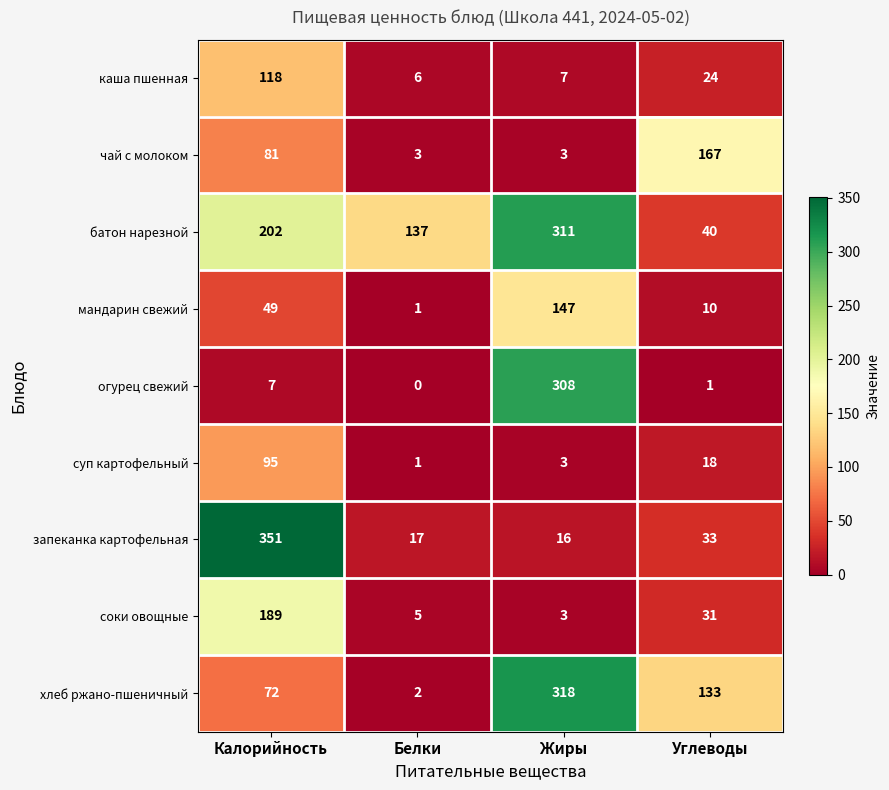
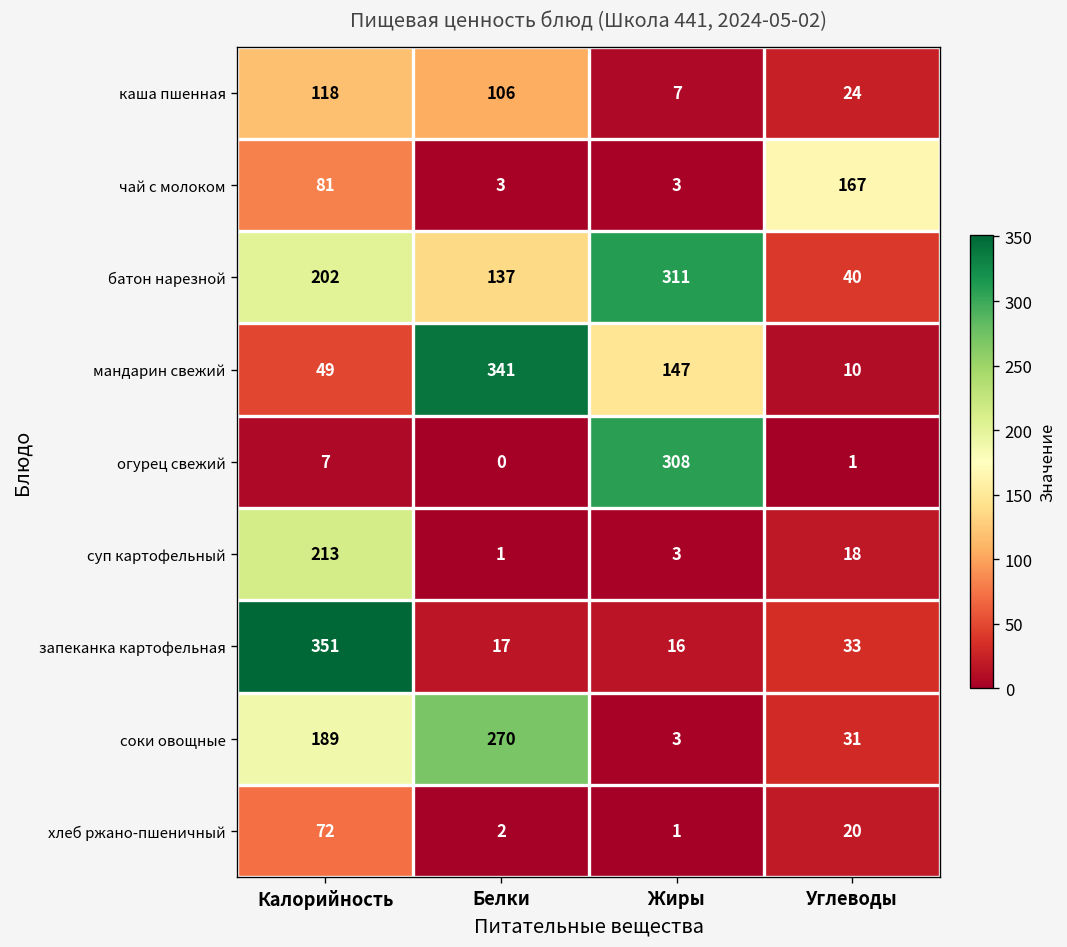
  {
    "каша пшенная": {
      "Калорийность": 118,
-     "Белки": 6,
+     "Белки": 106,
      "Жиры": 7,
      "Углеводы": 24
    },
    "чай с молоком": {
      "Калорийность": 81,
      "Белки": 3,
      "Жиры": 3,
      "Углеводы": 167
    },
    "батон нарезной": {
      "Калорийность": 202,
      "Белки": 137,
      "Жиры": 311,
      "Углеводы": 40
    },
    "мандарин свежий": {
      "Калорийность": 49,
-     "Белки": 1,
+     "Белки": 341,
      "Жиры": 147,
      "Углеводы": 10
    },
    "огурец свежий": {
      "Калорийность": 7,
      "Белки": 0,
      "Жиры": 308,
      "Углеводы": 1
    },
    "суп картофельный": {
-     "Калорийность": 95,
+     "Калорийность": 213,
      "Белки": 1,
      "Жиры": 3,
      "Углеводы": 18
    },
    "запеканка картофельная": {
      "Калорийность": 351,
      "Белки": 17,
      "Жиры": 16,
      "Углеводы": 33
    },
    "соки овощные": {
      "Калорийность": 189,
-     "Белки": 5,
+     "Белки": 270,
      "Жиры": 3,
      "Углеводы": 31
    },
    "хлеб ржано-пшеничный": {
      "Калорийность": 72,
      "Белки": 2,
-     "Жиры": 318,
-     "Углеводы": 133
+     "Жиры": 1,
+     "Углеводы": 20
    }
  }
